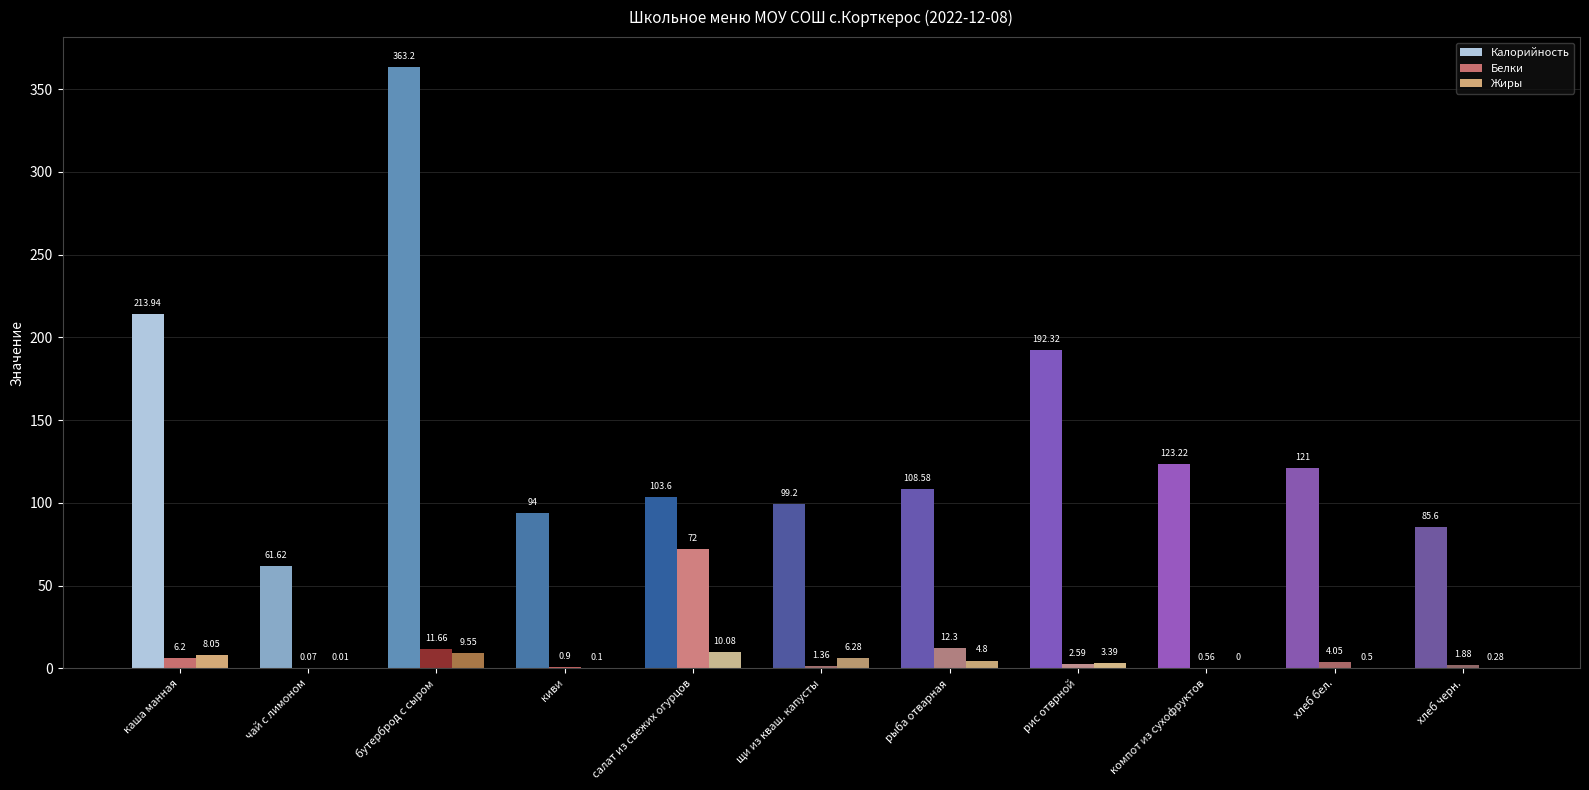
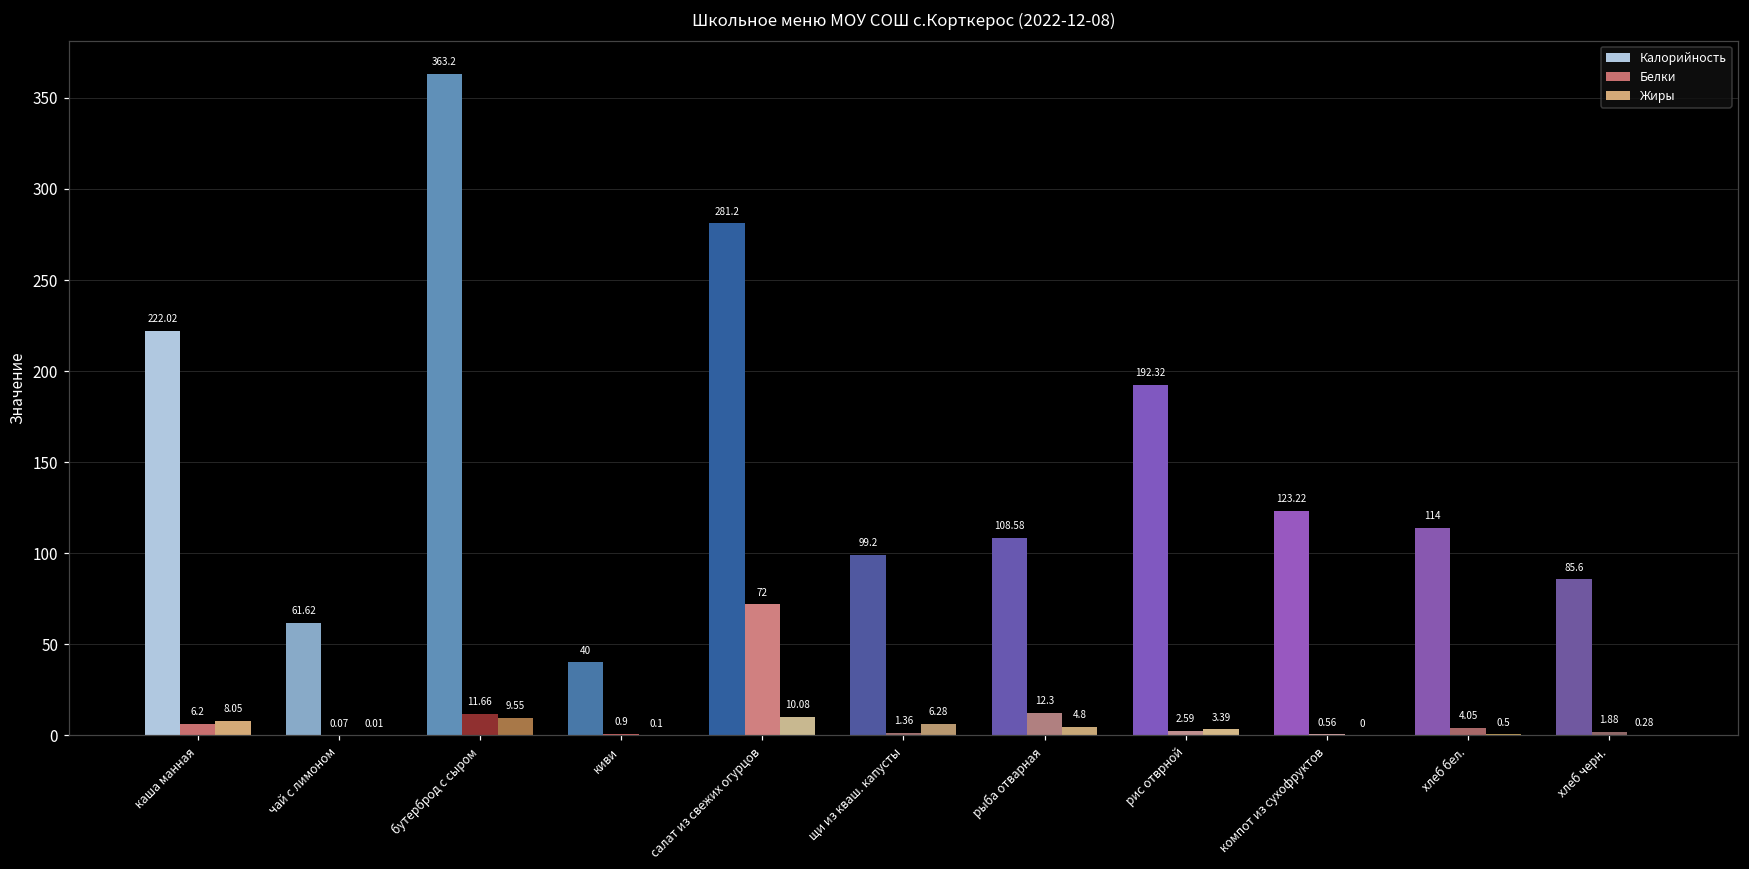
  {
    "Калорийность": {
-     "каша манная": 213.94,
+     "каша манная": 222.02,
      "чай с лимоном": 61.62,
      "бутерброд с сыром": 363.2,
-     "киви": 94,
-     "салат из свежих огурцов": 103.6,
+     "киви": 40,
+     "салат из свежих огурцов": 281.2,
      "щи из кваш. капусты": 99.2,
      "рыба отварная": 108.58,
      "рис отврной": 192.32,
      "компот из сухофруктов": 123.22,
-     "хлеб бел.": 121,
+     "хлеб бел.": 114,
      "хлеб черн.": 85.6
    }
  }
